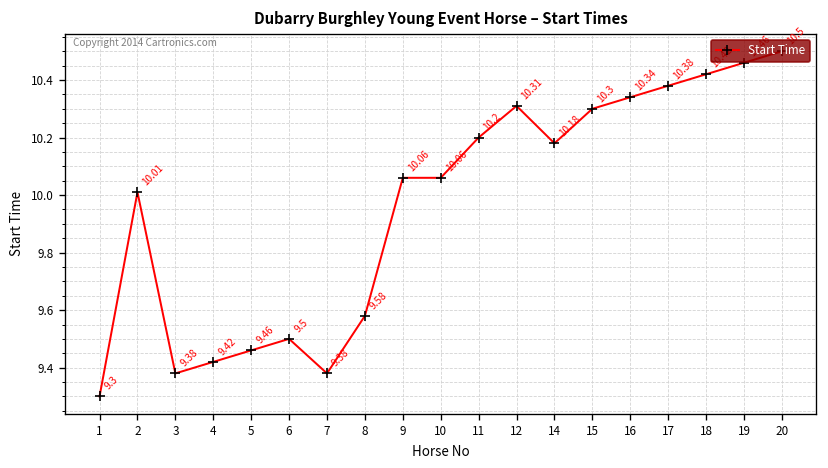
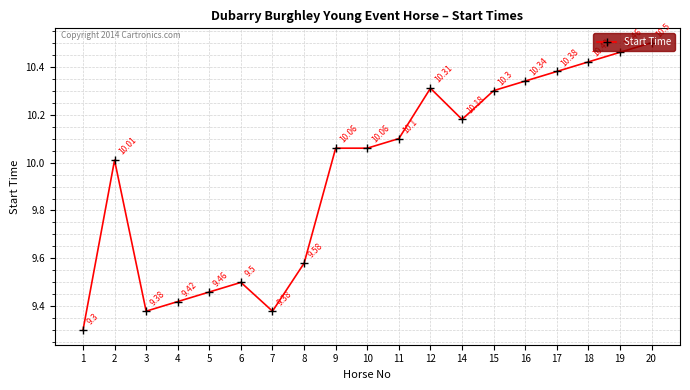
  {
    "1": 9.3,
    "2": 10.01,
    "3": 9.38,
    "4": 9.42,
    "5": 9.46,
    "6": 9.5,
    "7": 9.38,
    "8": 9.58,
    "9": 10.06,
    "10": 10.06,
-   "11": 10.2,
+   "11": 10.1,
    "12": 10.31,
    "14": 10.18,
    "15": 10.3,
    "16": 10.34,
    "17": 10.38
  }
